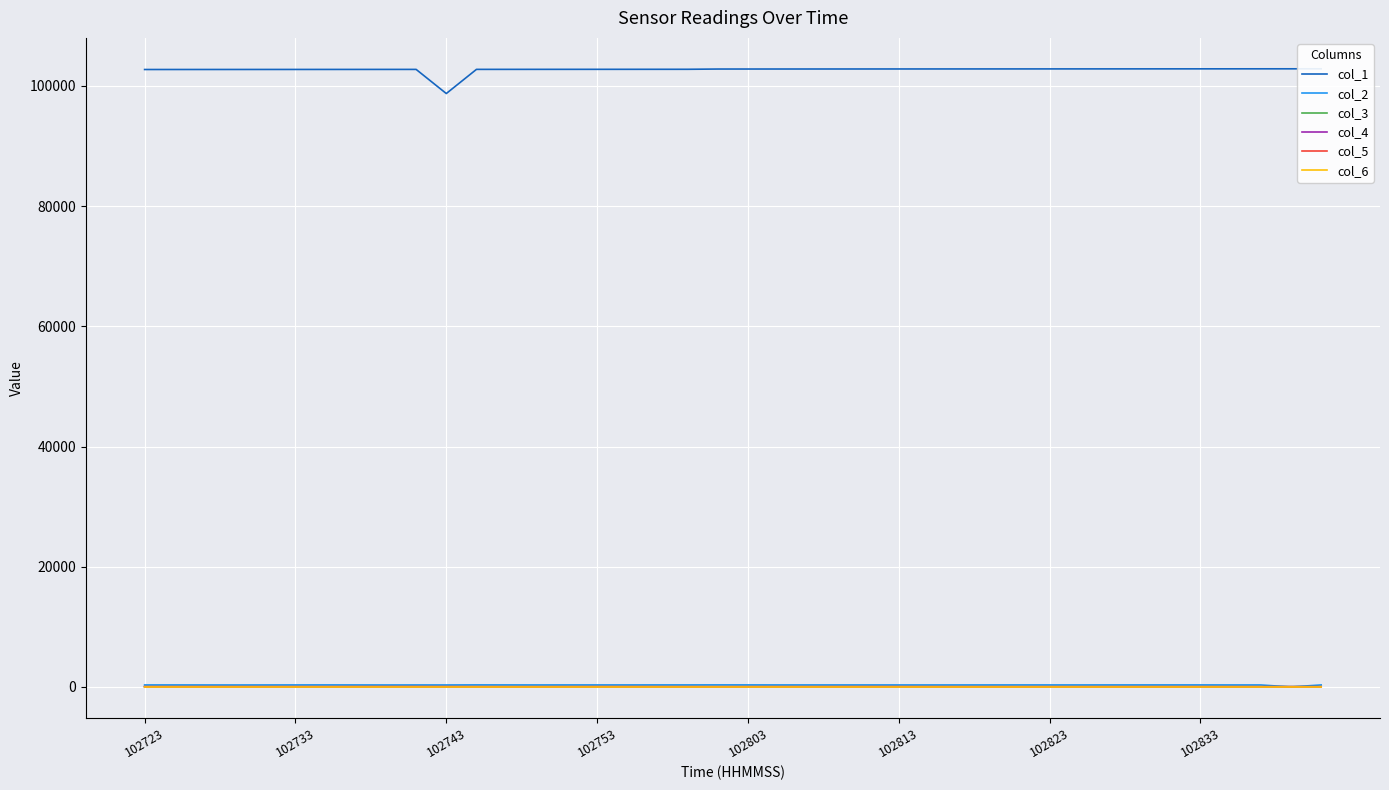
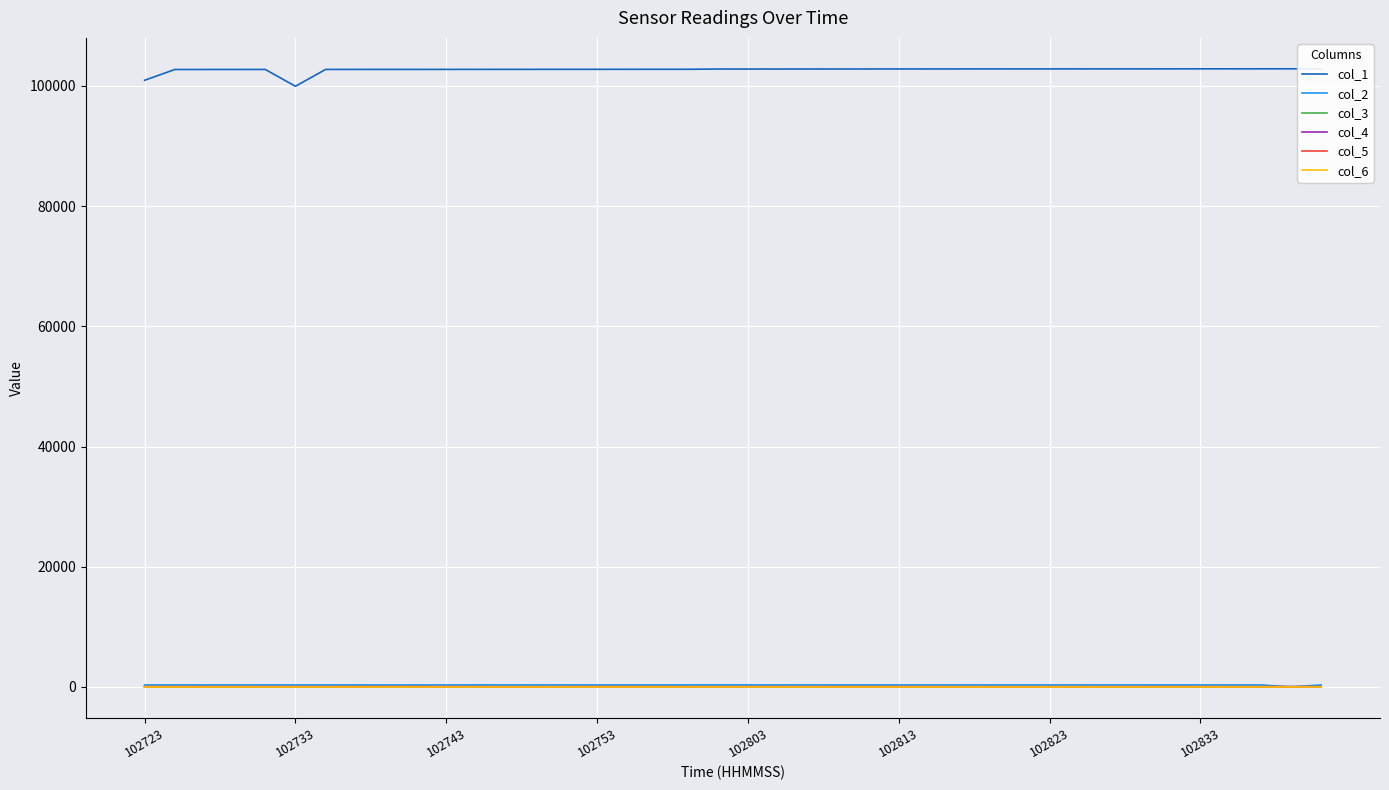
  {
    "col_1": {
-     "102723": 103000,
-     "102733": 103000,
-     "102743": 99000,
+     "102723": 101000,
+     "102733": 100000,
+     "102743": 103000,
      "102753": 103000,
      "102803": 103000,
      "102813": 103000,
      "102823": 103000,
      "102833": 103000
    }
  }
